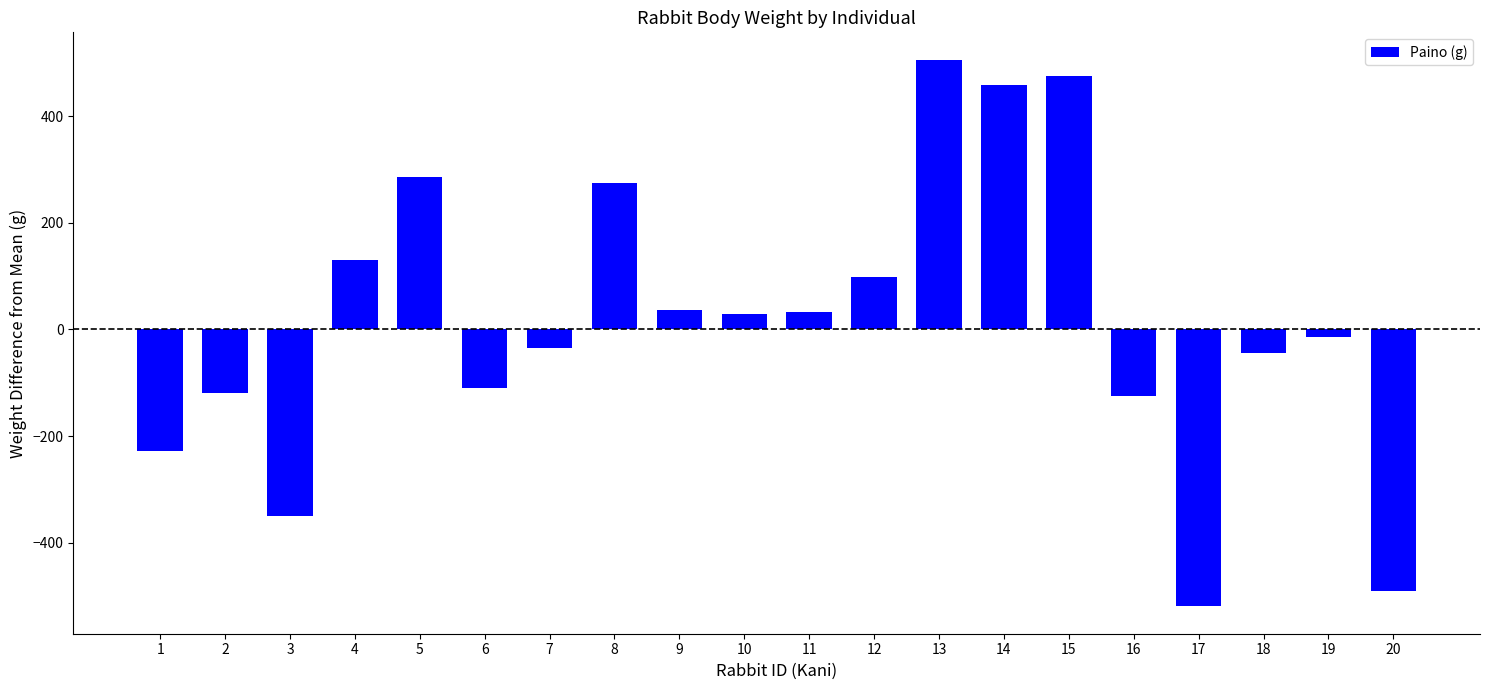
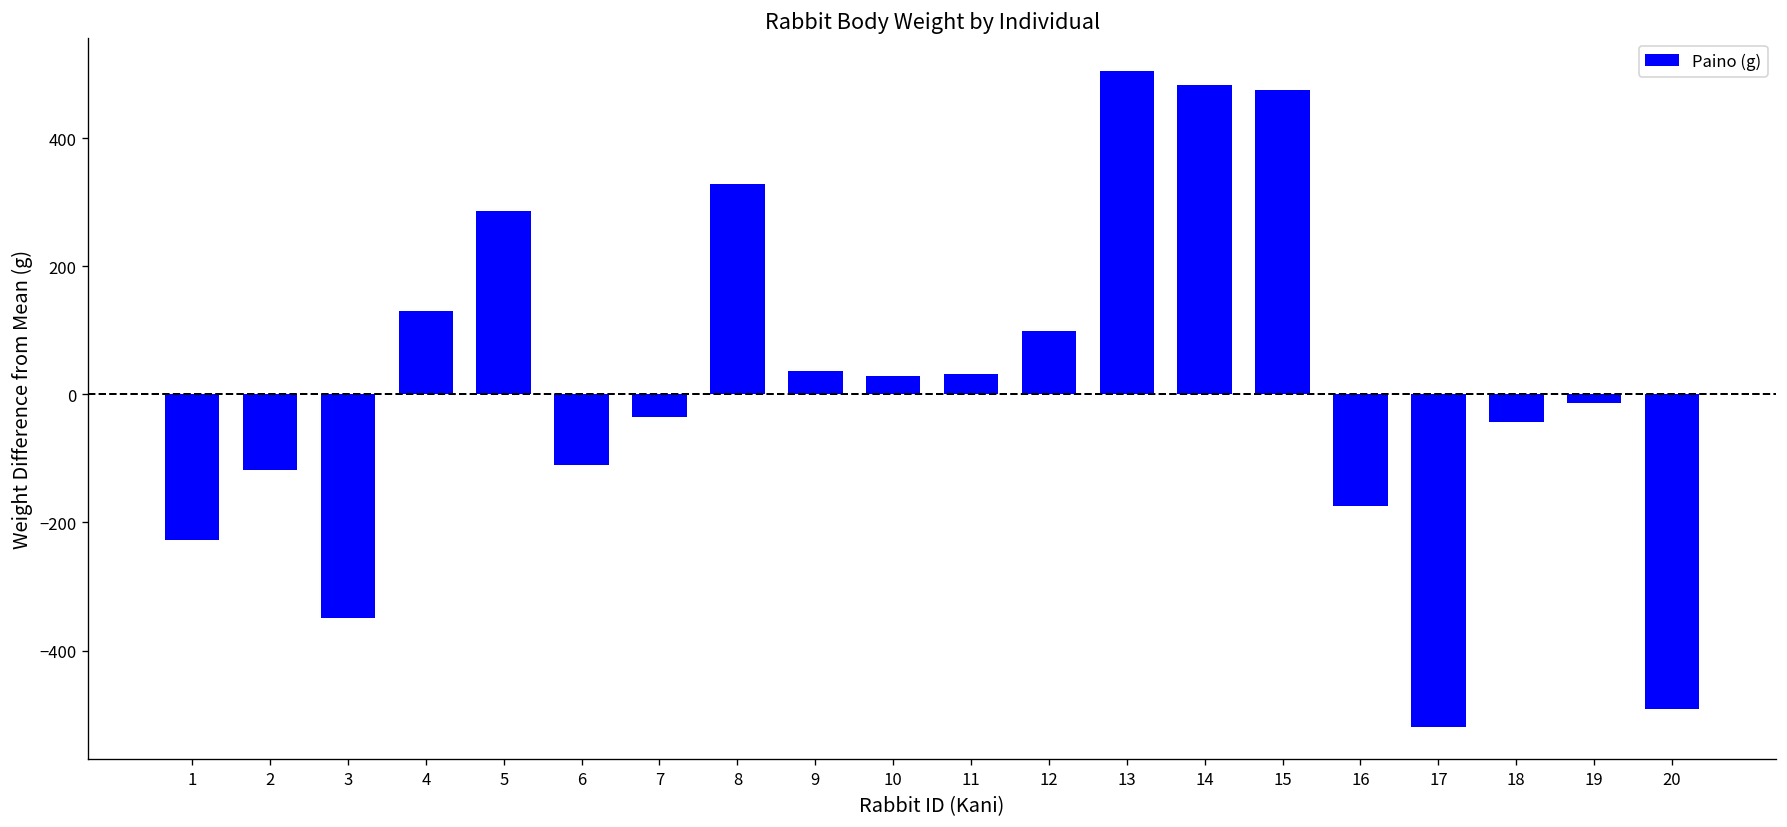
  {
    "1": -230,
    "2": -120,
    "3": -350,
    "4": 130,
    "5": 290,
    "6": -110,
    "7": -30,
-   "8": 280,
+   "8": 330,
    "9": 40,
    "10": 30,
    "11": 30,
    "12": 100,
    "13": 510,
-   "14": 460,
+   "14": 480,
    "15": 470,
-   "16": -130,
+   "16": -170,
    "17": -520,
    "18": -40,
    "19": -10,
    "20": -490
  }
